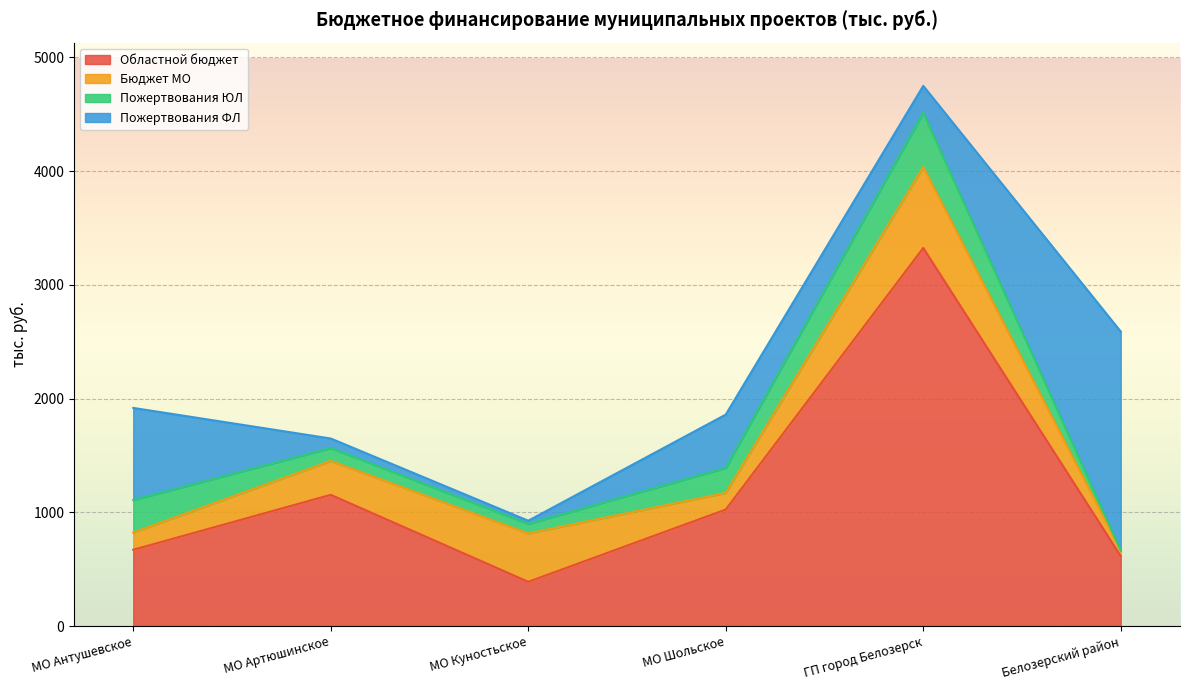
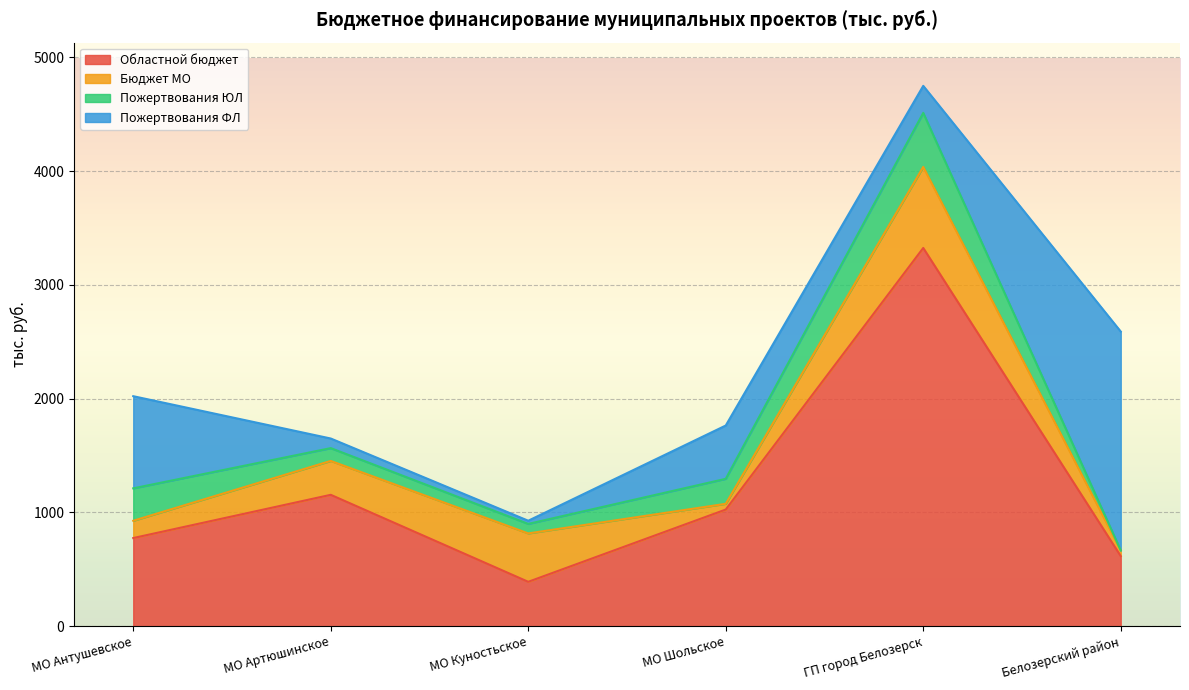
  {
    "Областной бюджет": {
-     "МО Антушевское": 670,
+     "МО Антушевское": 780,
      "МО Артюшинское": 1160,
      "МО Куностьское": 390,
      "МО Шольское": 1030,
      "ГП город Белозерск": 3330,
      "Белозерский район": 620
    },
    "Бюджет МО": {
      "МО Антушевское": 150,
      "МО Артюшинское": 300,
      "МО Куностьское": 430,
-     "МО Шольское": 150,
+     "МО Шольское": 50,
      "ГП город Белозерск": 710
    },
    "Пожертвования ЮЛ": {
      "МО Антушевское": 290,
      "МО Артюшинское": 110,
      "МО Куностьское": 80,
      "МО Шольское": 220,
      "ГП город Белозерск": 480
    },
    "Пожертвования ФЛ": {
      "МО Антушевское": 810,
      "МО Артюшинское": 80,
      "МО Куностьское": 30,
      "МО Шольское": 470,
      "ГП город Белозерск": 240,
      "Белозерский район": 1920
    }
  }
